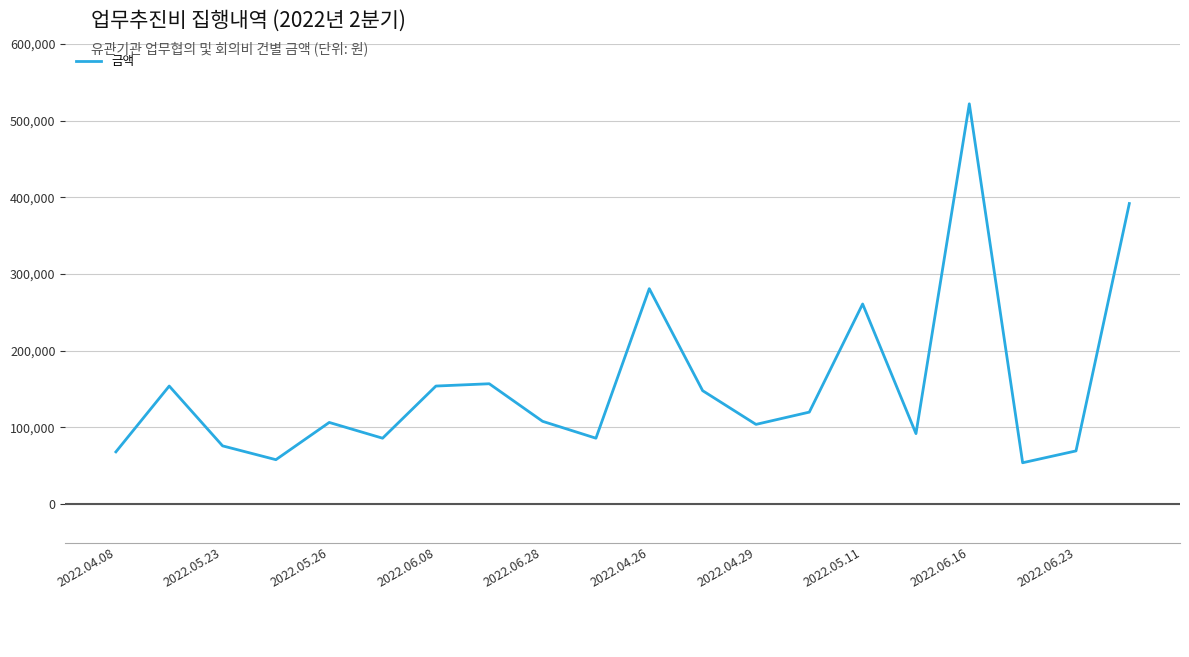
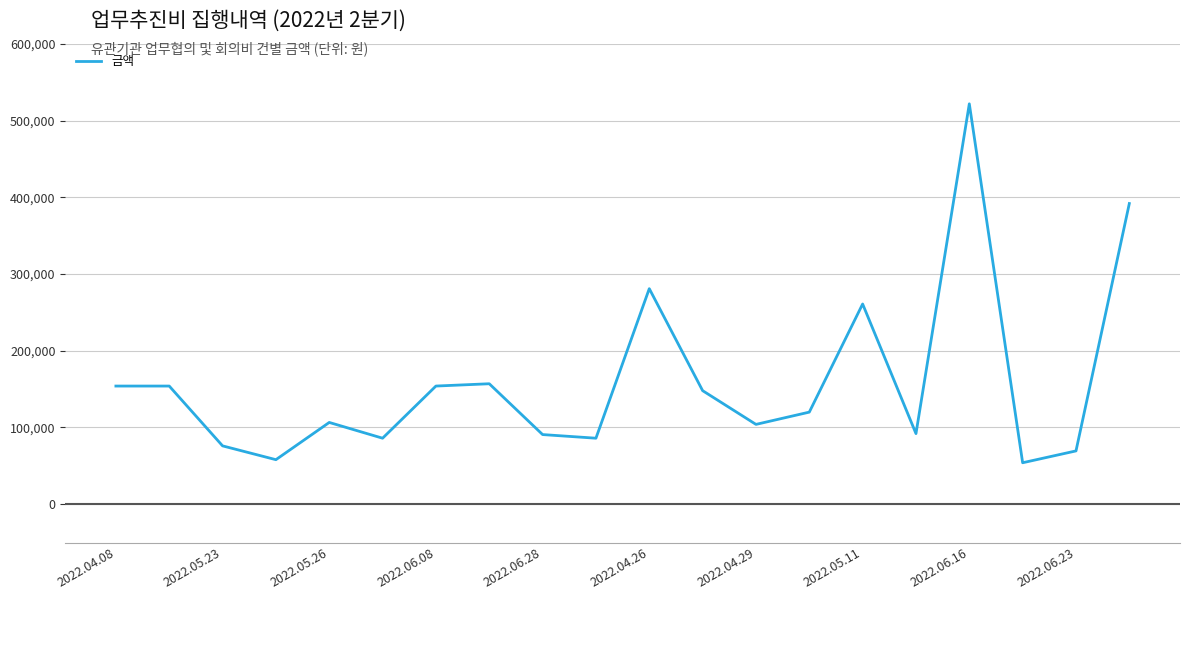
  {
-   "2022.04.08": "70,000",
+   "2022.04.08": "150,000",
    "2022.05.23": "80,000",
    "2022.05.26": "110,000",
    "2022.06.08": "150,000",
-   "2022.06.28": "110,000",
+   "2022.06.28": "90,000",
    "2022.04.26": "280,000",
    "2022.04.29": "100,000",
    "2022.05.11": "260,000",
    "2022.06.16": "520,000",
    "2022.06.23": "70,000"
  }
